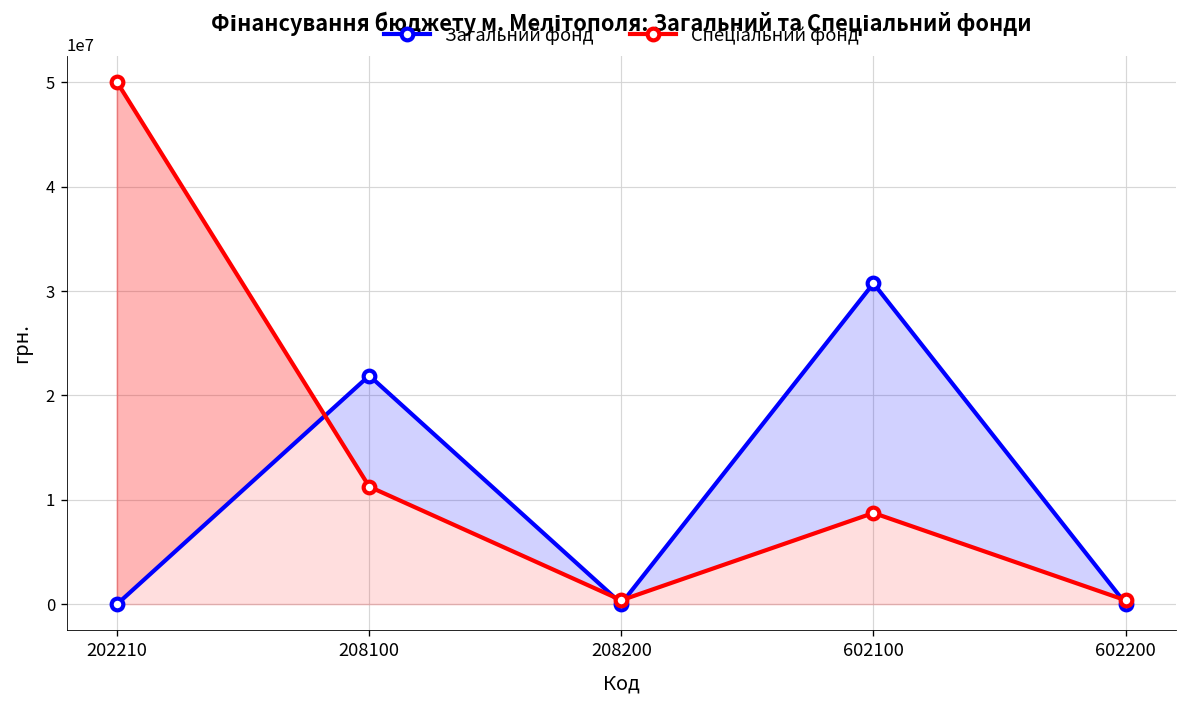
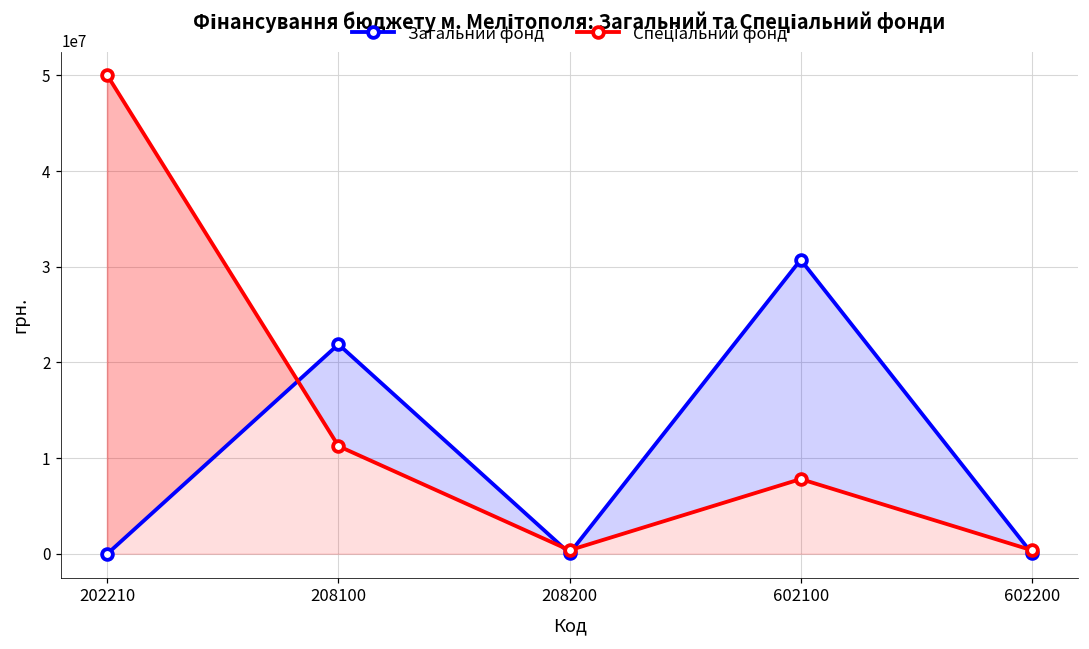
  {
    "Загальний фонд": {
      "202210": 0,
      "208100": 22000000,
      "208200": 0,
      "602100": 31000000,
      "602200": 0
    },
    "Спеціальний фонд": {
      "202210": 50000000,
      "208100": 11000000,
      "208200": 0,
-     "602100": 9000000,
+     "602100": 8000000,
      "602200": 0
    }
  }
